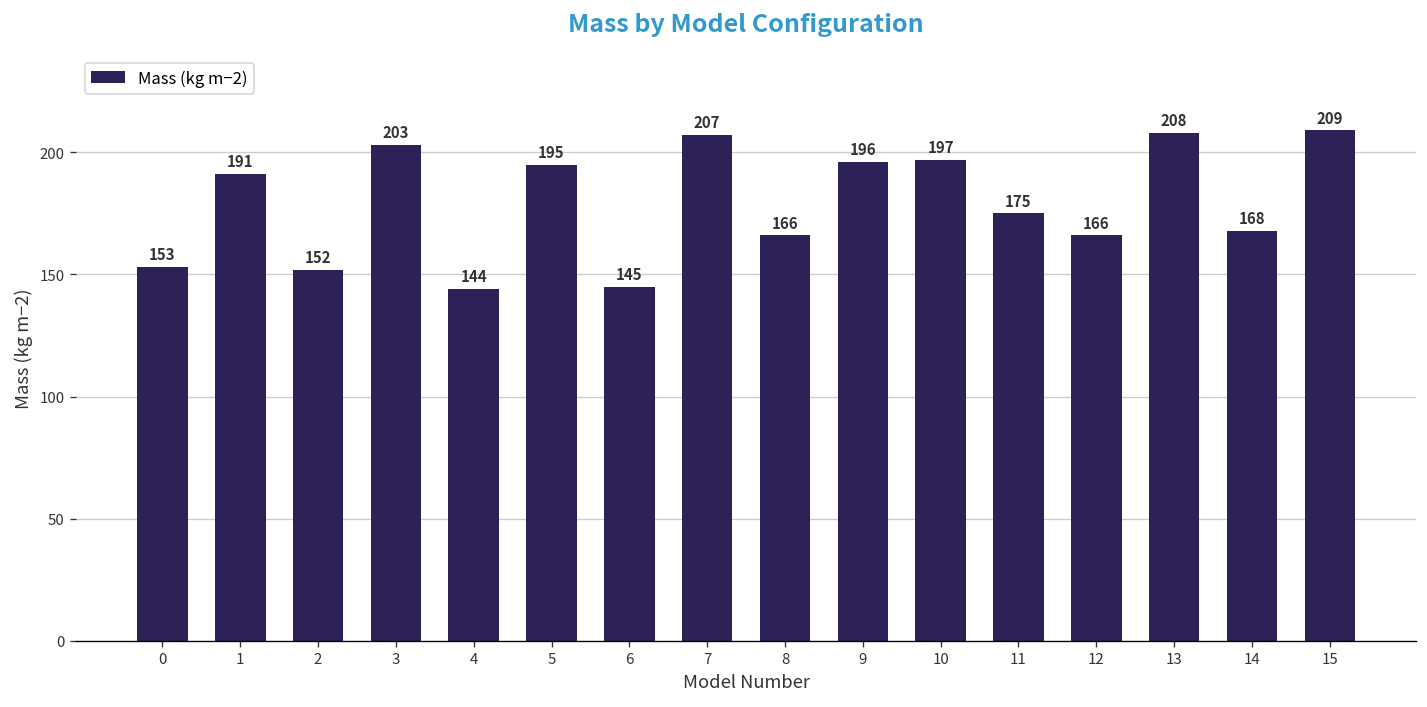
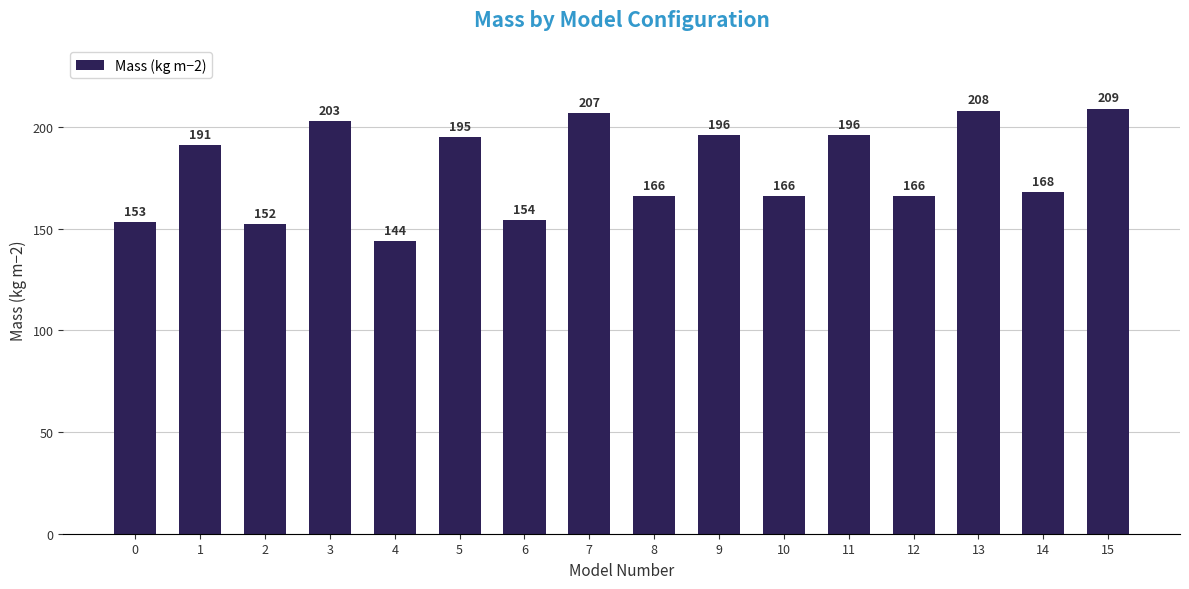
  {
    "0": 153,
    "1": 191,
    "2": 152,
    "3": 203,
    "4": 144,
    "5": 195,
-   "6": 145,
+   "6": 154,
    "7": 207,
    "8": 166,
    "9": 196,
-   "10": 197,
-   "11": 175,
+   "10": 166,
+   "11": 196,
    "12": 166,
    "13": 208,
    "14": 168,
    "15": 209
  }
